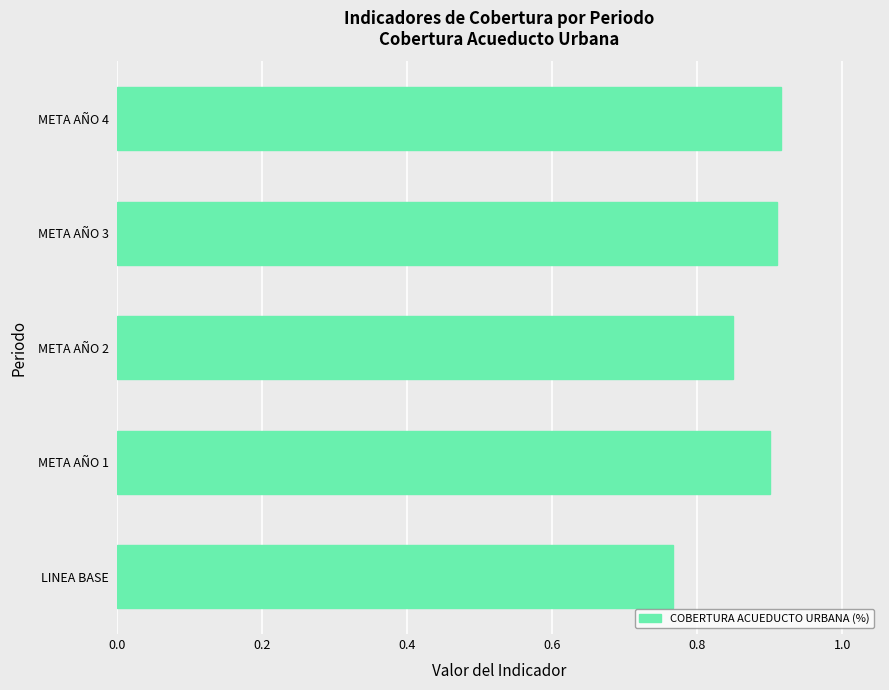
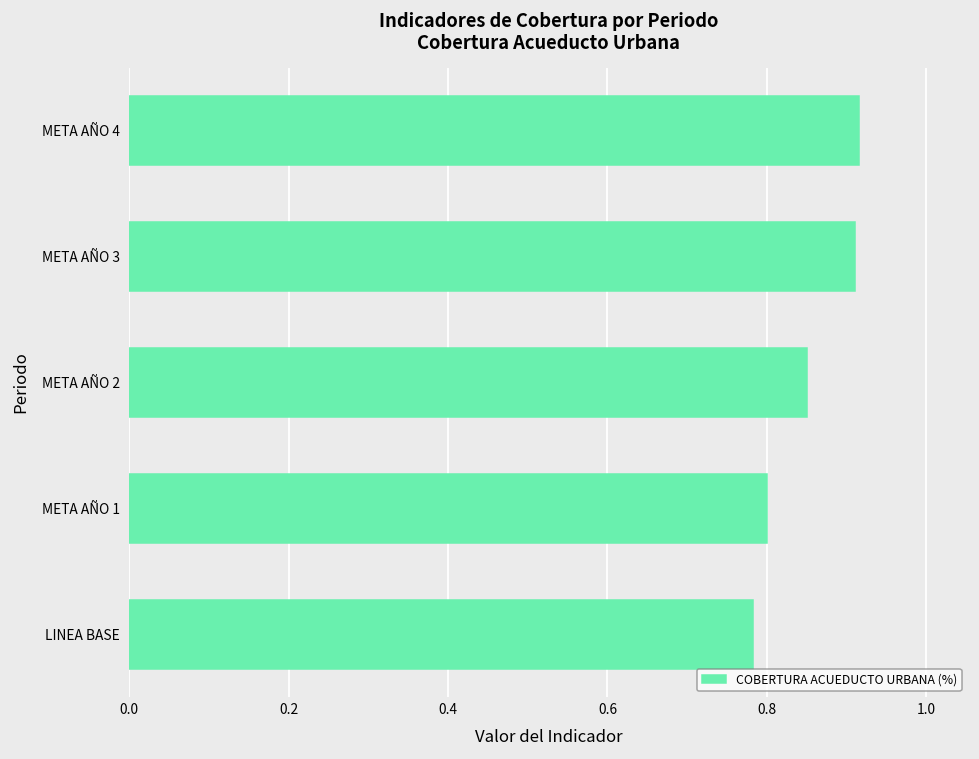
  {
    "META AÑO 4": 0.92,
    "META AÑO 3": 0.91,
    "META AÑO 2": 0.85,
-   "META AÑO 1": 0.9,
-   "LINEA BASE": 0.77
+   "META AÑO 1": 0.8,
+   "LINEA BASE": 0.78
  }
